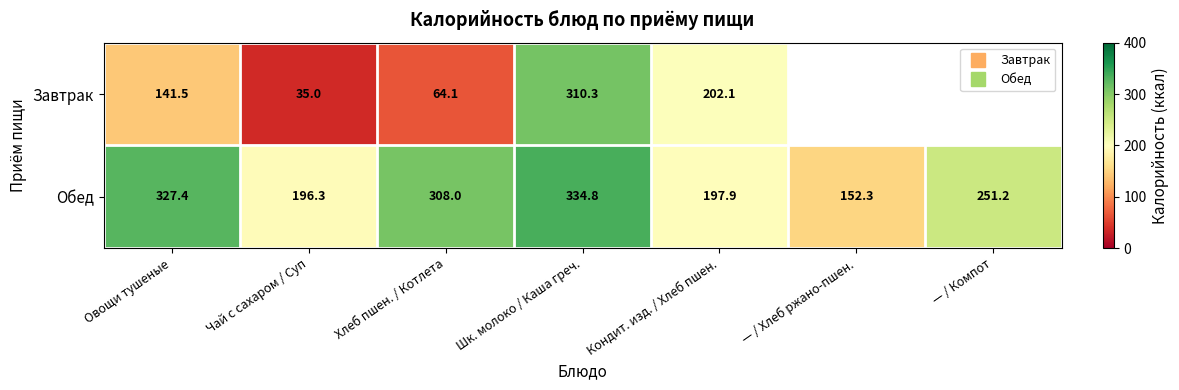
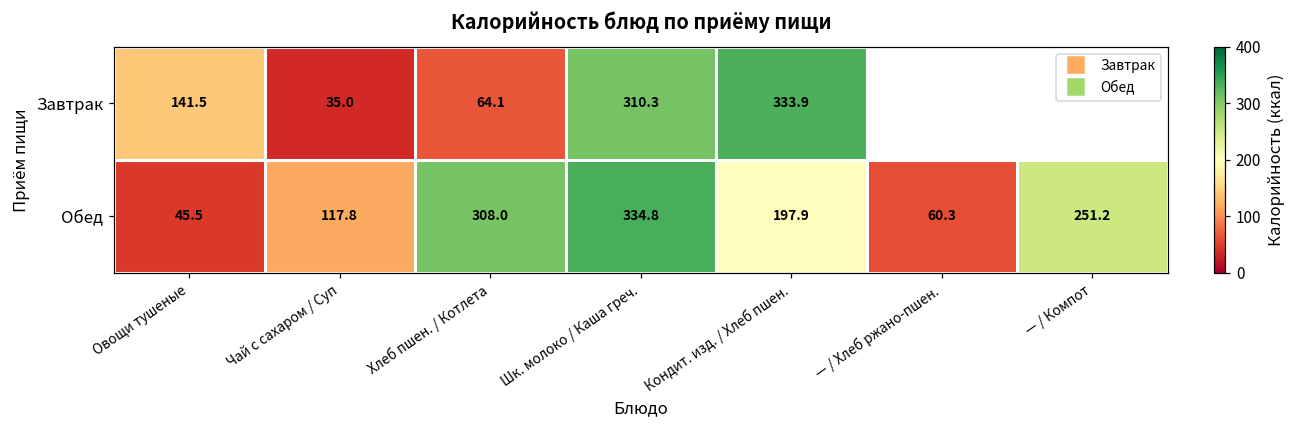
  {
    "Завтрак": {
      "Овощи тушеные": 141.5,
      "Чай с сахаром / Суп": 35.0,
      "Хлеб пшен. / Котлета": 64.1,
      "Шк. молоко / Каша греч.": 310.3,
-     "Кондит. изд. / Хлеб пшен.": 202.1
+     "Кондит. изд. / Хлеб пшен.": 333.9
    },
    "Обед": {
-     "Овощи тушеные": 327.4,
-     "Чай с сахаром / Суп": 196.3,
+     "Овощи тушеные": 45.5,
+     "Чай с сахаром / Суп": 117.8,
      "Хлеб пшен. / Котлета": 308.0,
      "Шк. молоко / Каша греч.": 334.8,
      "Кондит. изд. / Хлеб пшен.": 197.9,
-     "— / Хлеб ржано-пшен.": 152.3,
+     "— / Хлеб ржано-пшен.": 60.3,
      "— / Компот": 251.2
    }
  }
